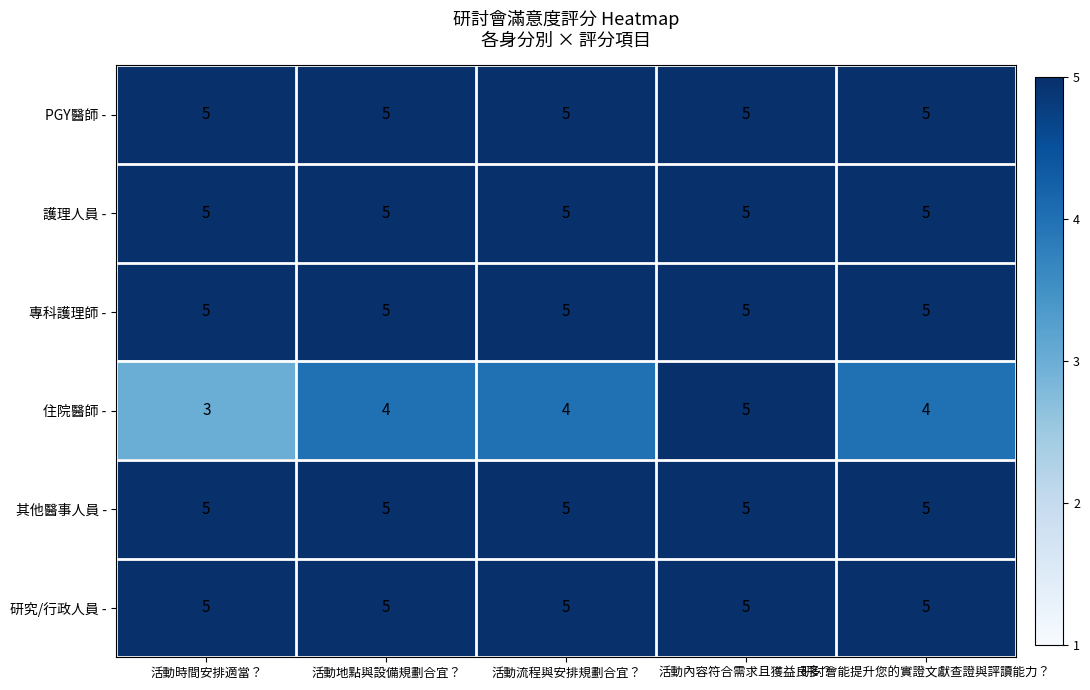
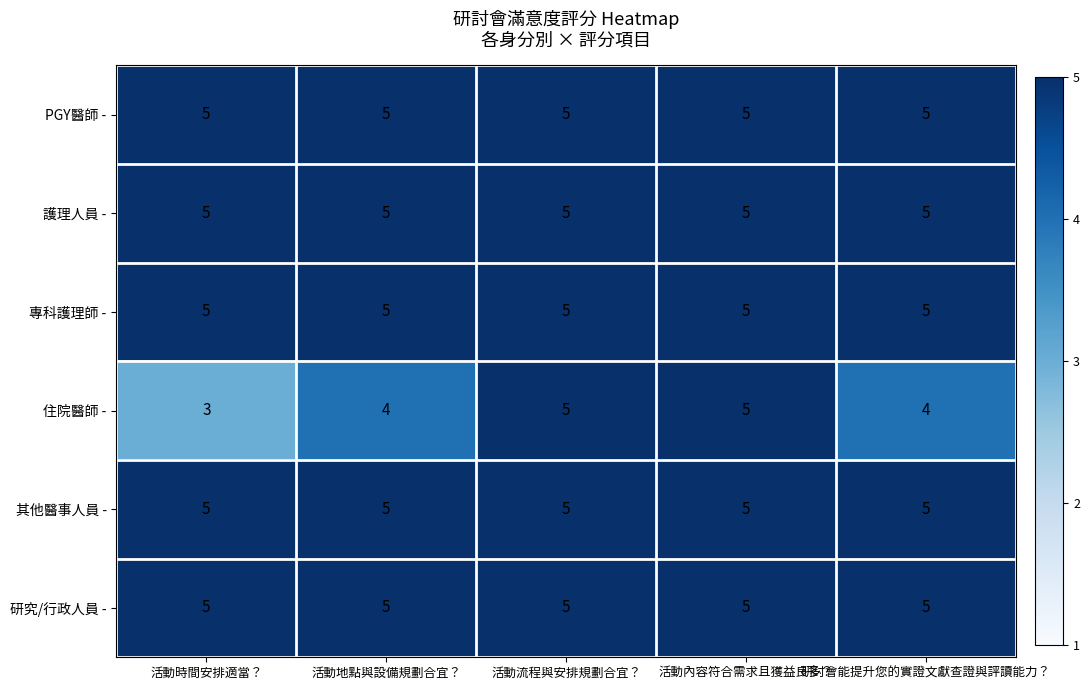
  {
    "PGY醫師 -": {
      "活動時間安排適當？": 5,
      "活動地點與設備規劃合宜？": 5,
      "活動流程與安排規劃合宜？": 5,
      "研討會能提升您的實證文獻查證與評讀能力？": 5
    },
    "護理人員 -": {
      "活動時間安排適當？": 5,
      "活動地點與設備規劃合宜？": 5,
      "活動流程與安排規劃合宜？": 5,
      "研討會能提升您的實證文獻查證與評讀能力？": 5
    },
    "專科護理師 -": {
      "活動時間安排適當？": 5,
      "活動地點與設備規劃合宜？": 5,
      "活動流程與安排規劃合宜？": 5,
      "研討會能提升您的實證文獻查證與評讀能力？": 5
    },
    "住院醫師 -": {
      "活動時間安排適當？": 3,
      "活動地點與設備規劃合宜？": 4,
-     "活動流程與安排規劃合宜？": 4,
+     "活動流程與安排規劃合宜？": 5,
      "研討會能提升您的實證文獻查證與評讀能力？": 4
    },
    "其他醫事人員 -": {
      "活動時間安排適當？": 5,
      "活動地點與設備規劃合宜？": 5,
      "活動流程與安排規劃合宜？": 5,
      "研討會能提升您的實證文獻查證與評讀能力？": 5
    },
    "研究/行政人員 -": {
      "活動時間安排適當？": 5,
      "活動地點與設備規劃合宜？": 5,
      "活動流程與安排規劃合宜？": 5,
      "研討會能提升您的實證文獻查證與評讀能力？": 5
    }
  }
